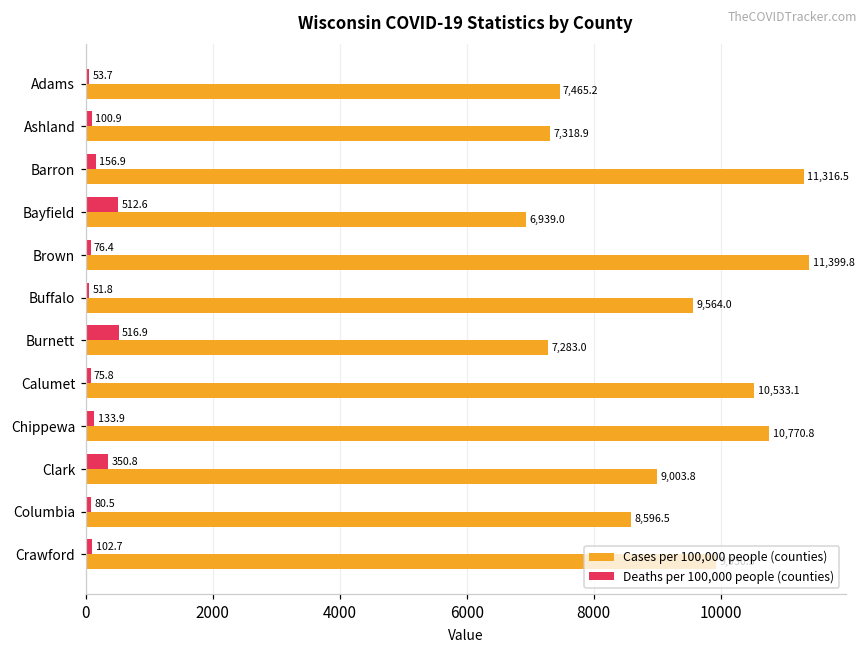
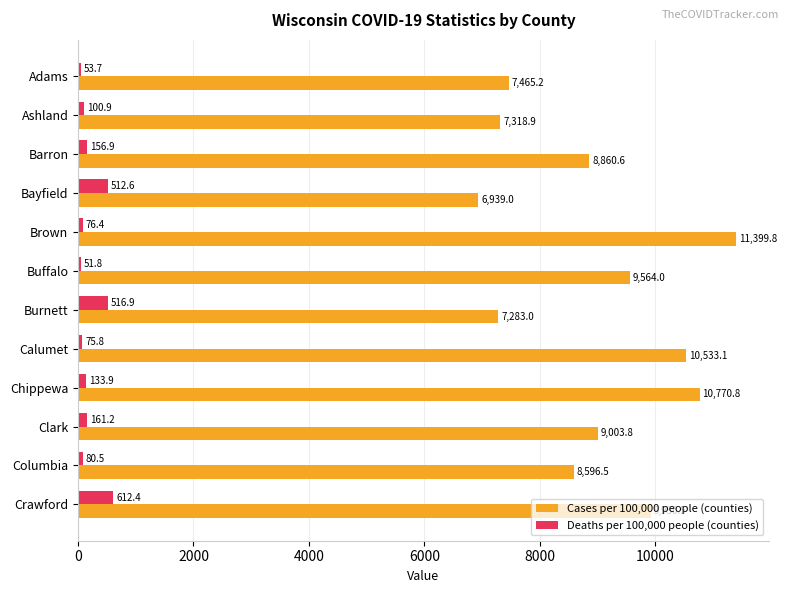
  {
    "Cases per 100,000 people (counties)": {
      "Adams": "7,465.2",
      "Ashland": "7,318.9",
-     "Barron": "11,316.5",
+     "Barron": "8,860.6",
      "Bayfield": "6,939.0",
      "Brown": "11,399.8",
      "Buffalo": "9,564.0",
      "Burnett": "7,283.0",
      "Calumet": "10,533.1",
      "Chippewa": "10,770.8",
      "Clark": "9,003.8",
      "Columbia": "8,596.5"
    },
    "Deaths per 100,000 people (counties)": {
      "Adams": "53.7",
      "Ashland": "100.9",
      "Barron": "156.9",
      "Bayfield": "512.6",
      "Brown": "76.4",
      "Buffalo": "51.8",
      "Burnett": "516.9",
      "Calumet": "75.8",
      "Chippewa": "133.9",
-     "Clark": "350.8",
+     "Clark": "161.2",
      "Columbia": "80.5",
-     "Crawford": "102.7"
+     "Crawford": "612.4"
    }
  }
